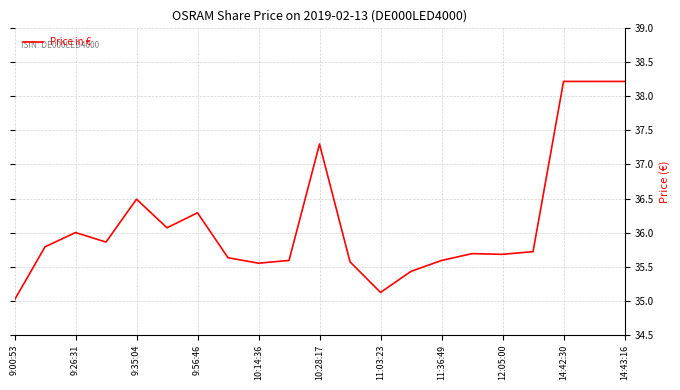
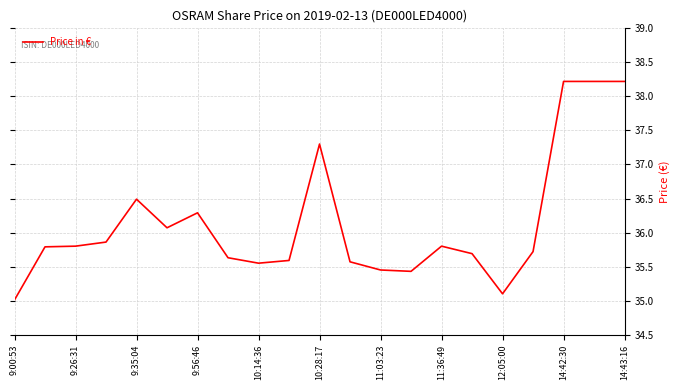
  {
    "9:00:53": 35.0,
-   "9:26:31": 36.0,
+   "9:26:31": 35.8,
    "9:35:04": 36.5,
    "9:56:46": 36.3,
    "10:14:36": 35.6,
    "10:28:17": 37.3,
-   "11:03:23": 35.1,
-   "11:36:49": 35.6,
-   "12:05:00": 35.7,
+   "11:03:23": 35.5,
+   "11:36:49": 35.8,
+   "12:05:00": 35.1,
    "14:42:30": 38.2,
    "14:43:16": 38.2
  }
